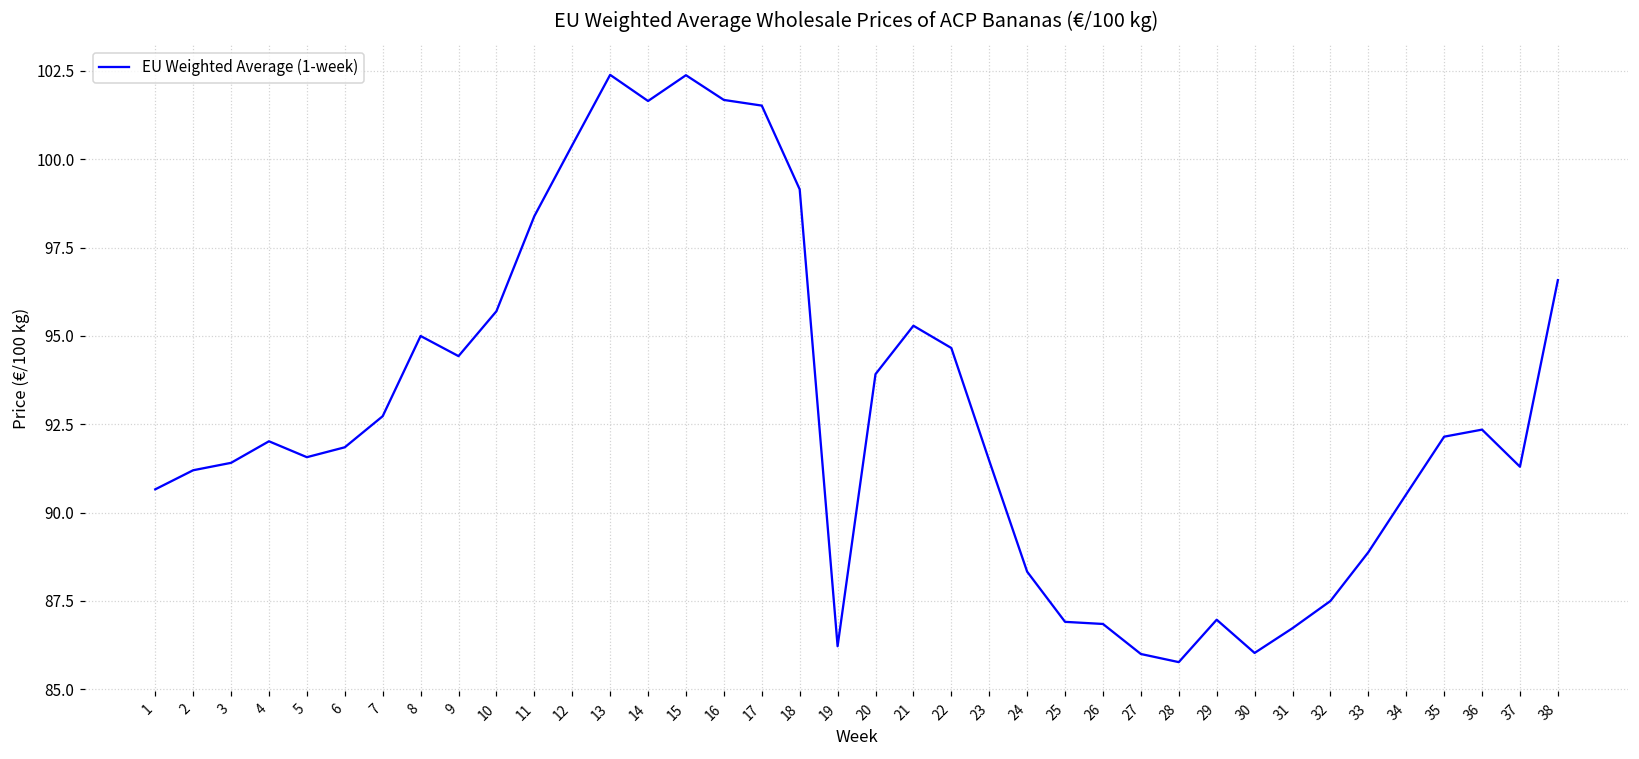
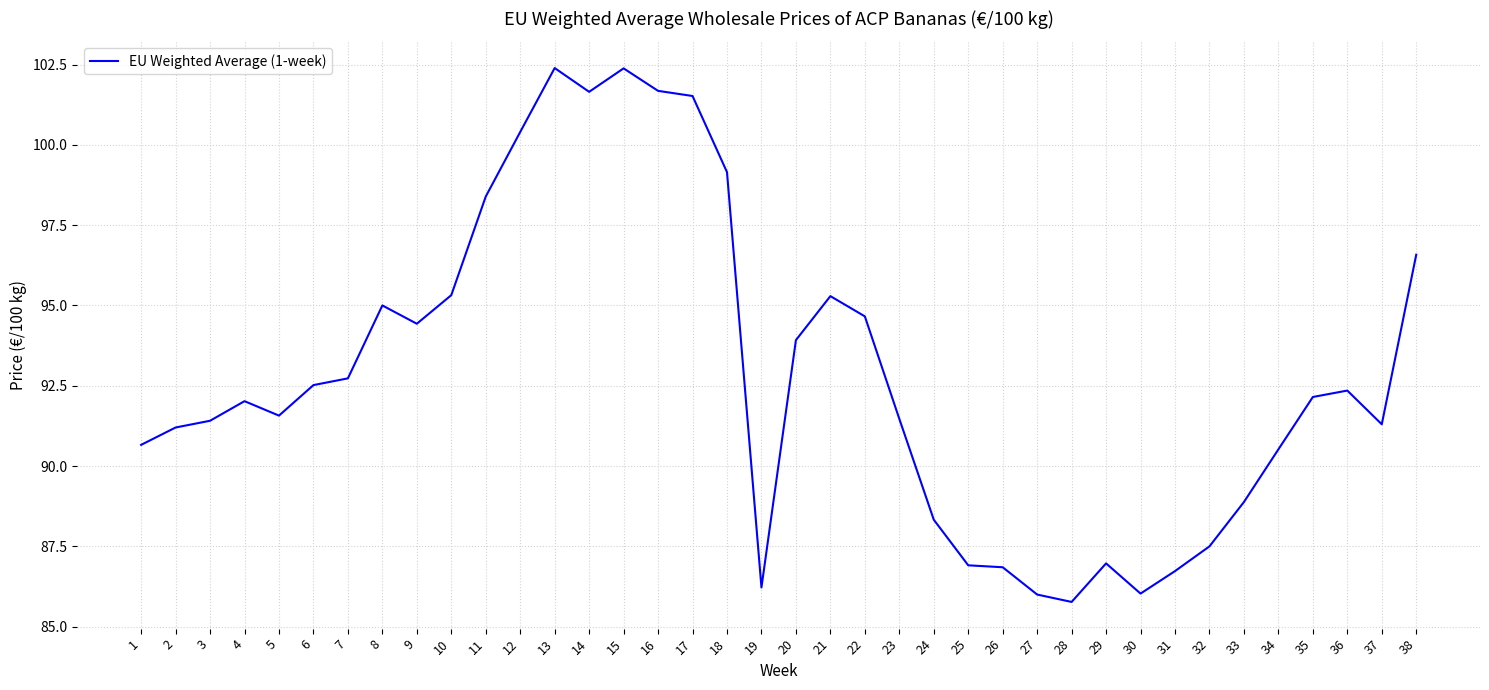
  {
    "1": 90.7,
    "2": 91.2,
    "3": 91.4,
    "4": 92.0,
    "5": 91.6,
-   "6": 91.9,
+   "6": 92.5,
    "7": 92.7,
    "8": 95.0,
    "9": 94.4,
-   "10": 95.7,
+   "10": 95.3,
    "11": 98.4,
    "12": 100.4,
    "13": 102.4,
    "14": 101.7,
    "15": 102.4,
    "16": 101.7,
    "17": 101.5,
    "18": 99.2,
    "19": 86.2,
    "20": 93.9,
    "21": 95.3,
    "22": 94.7,
    "23": 91.5,
    "24": 88.3,
    "25": 86.9,
    "26": 86.9,
    "27": 86.0,
    "28": 85.8,
    "29": 87.0,
    "30": 86.0,
    "31": 86.7,
    "32": 87.5,
    "33": 88.9,
    "34": 90.5,
    "35": 92.2,
    "36": 92.4,
    "37": 91.3,
    "38": 96.6
  }
